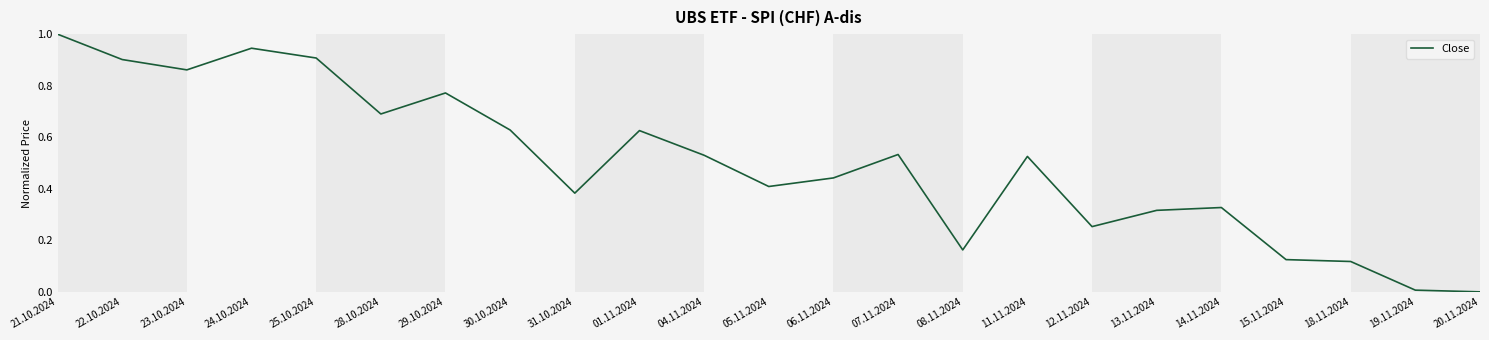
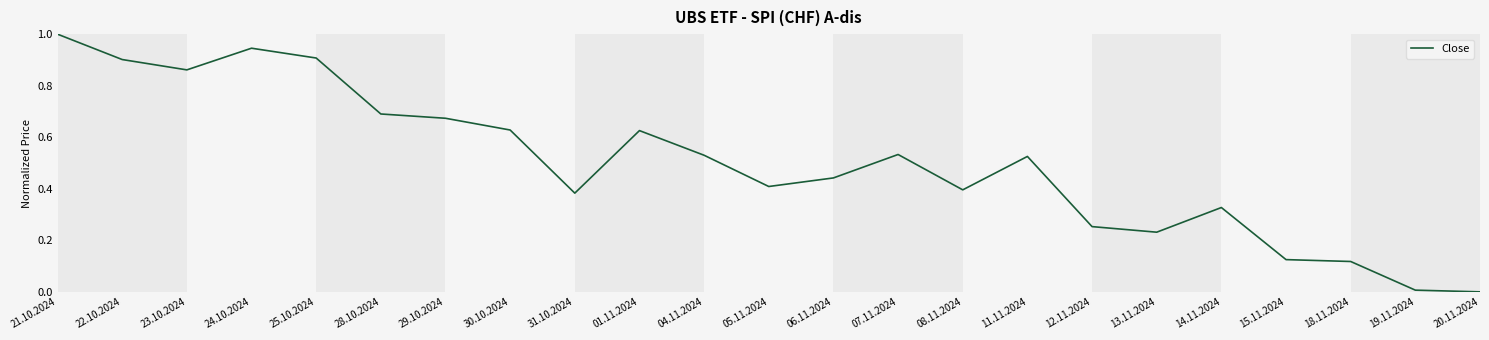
  {
    "21.10.2024": 1.00,
    "22.10.2024": 0.90,
    "23.10.2024": 0.86,
    "24.10.2024": 0.95,
    "25.10.2024": 0.91,
    "28.10.2024": 0.69,
-   "29.10.2024": 0.77,
+   "29.10.2024": 0.67,
    "30.10.2024": 0.63,
    "31.10.2024": 0.38,
    "01.11.2024": 0.63,
    "04.11.2024": 0.53,
    "05.11.2024": 0.41,
    "06.11.2024": 0.44,
    "07.11.2024": 0.53,
-   "08.11.2024": 0.16,
+   "08.11.2024": 0.40,
    "11.11.2024": 0.53,
    "12.11.2024": 0.25,
-   "13.11.2024": 0.32,
+   "13.11.2024": 0.23,
    "14.11.2024": 0.33,
    "15.11.2024": 0.13,
    "18.11.2024": 0.12,
    "19.11.2024": 0.01,
    "20.11.2024": 0.00
  }
